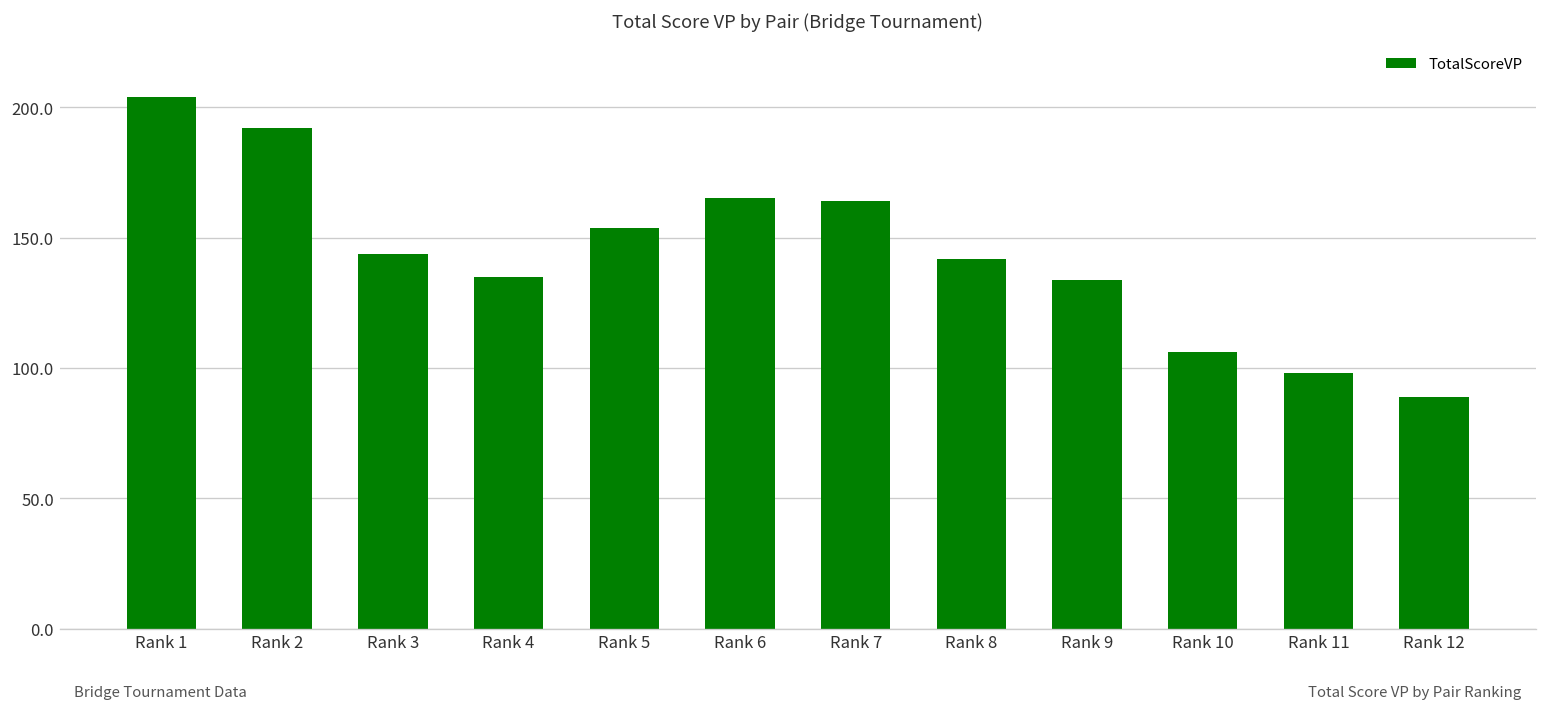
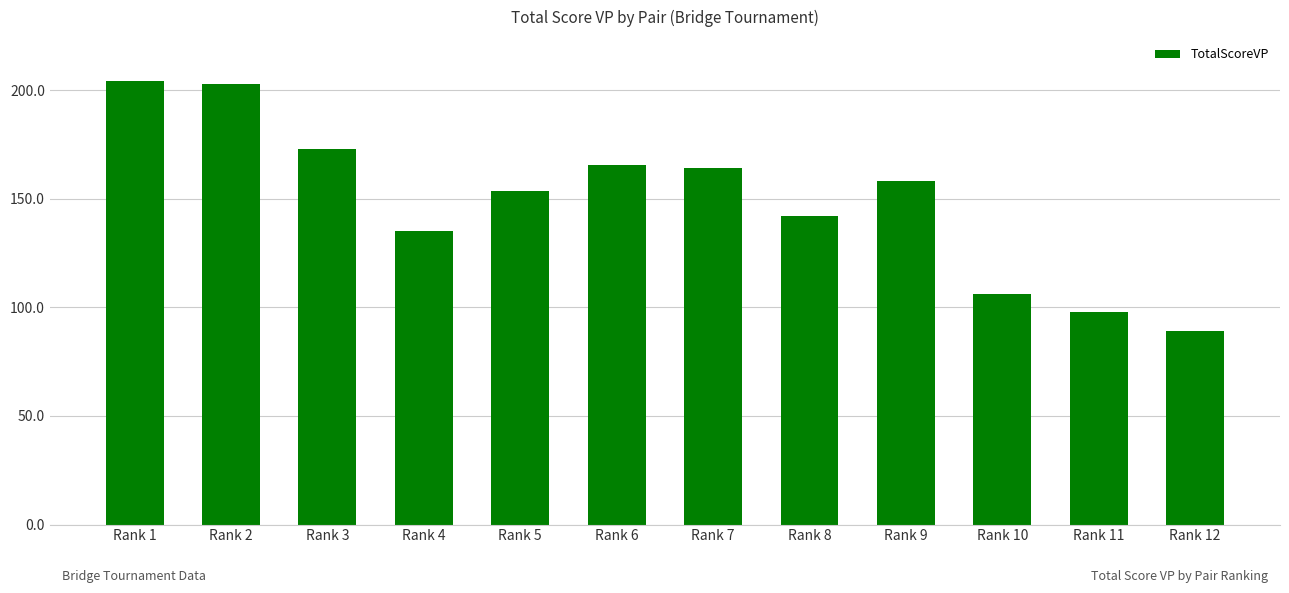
  {
    "Rank 1": 204,
-   "Rank 2": 192,
-   "Rank 3": 144,
+   "Rank 2": 203,
+   "Rank 3": 173,
    "Rank 4": 135,
    "Rank 5": 154,
    "Rank 6": 165,
    "Rank 7": 164,
    "Rank 8": 142,
-   "Rank 9": 134,
+   "Rank 9": 158,
    "Rank 10": 106,
    "Rank 11": 98,
    "Rank 12": 89
  }
